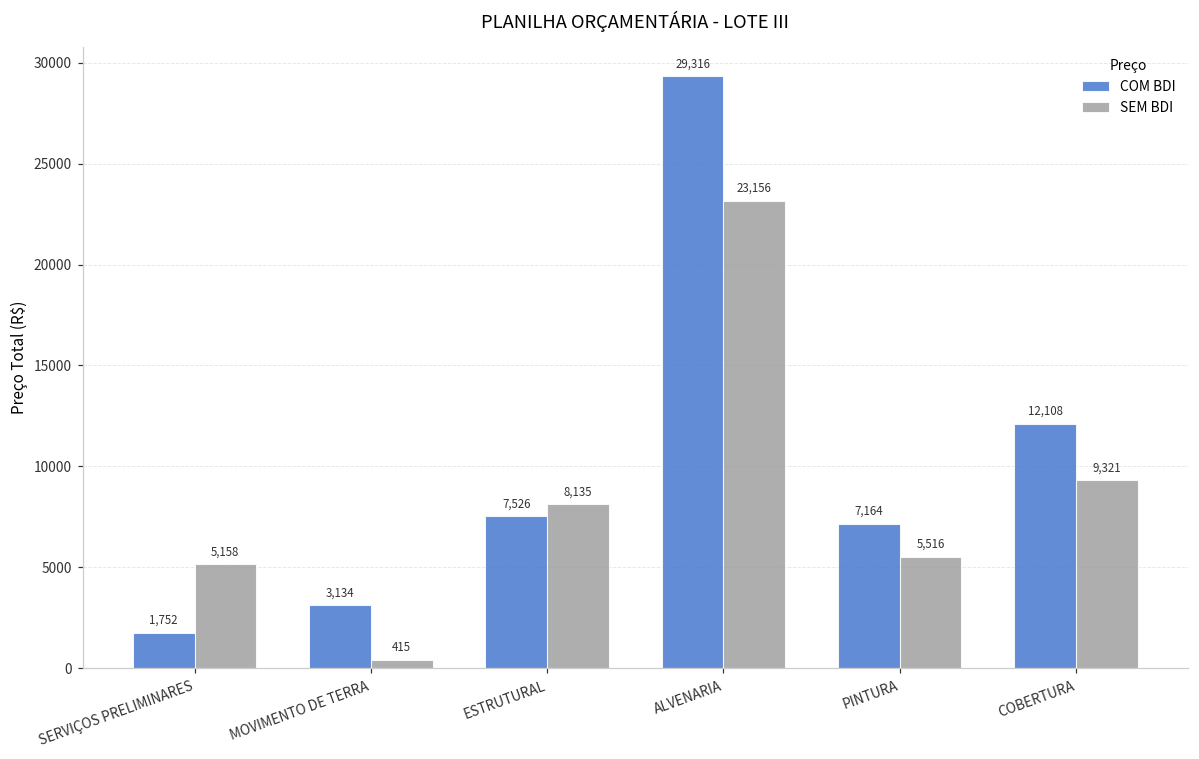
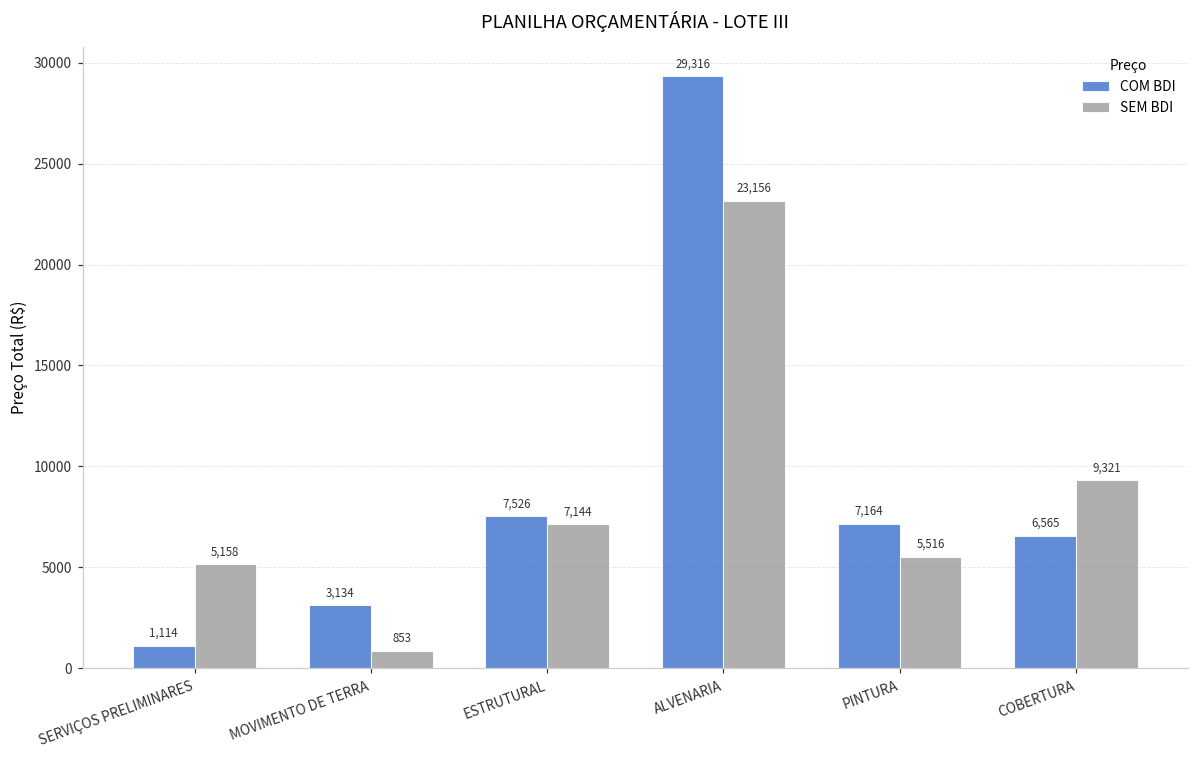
  {
    "COM BDI": {
-     "SERVIÇOS PRELIMINARES": "1,752",
+     "SERVIÇOS PRELIMINARES": "1,114",
      "MOVIMENTO DE TERRA": "3,134",
      "ESTRUTURAL": "7,526",
      "ALVENARIA": "29,316",
      "PINTURA": "7,164",
-     "COBERTURA": "12,108"
+     "COBERTURA": "6,565"
    },
    "SEM BDI": {
      "SERVIÇOS PRELIMINARES": "5,158",
-     "MOVIMENTO DE TERRA": "415",
-     "ESTRUTURAL": "8,135",
+     "MOVIMENTO DE TERRA": "853",
+     "ESTRUTURAL": "7,144",
      "ALVENARIA": "23,156",
      "PINTURA": "5,516",
      "COBERTURA": "9,321"
    }
  }
